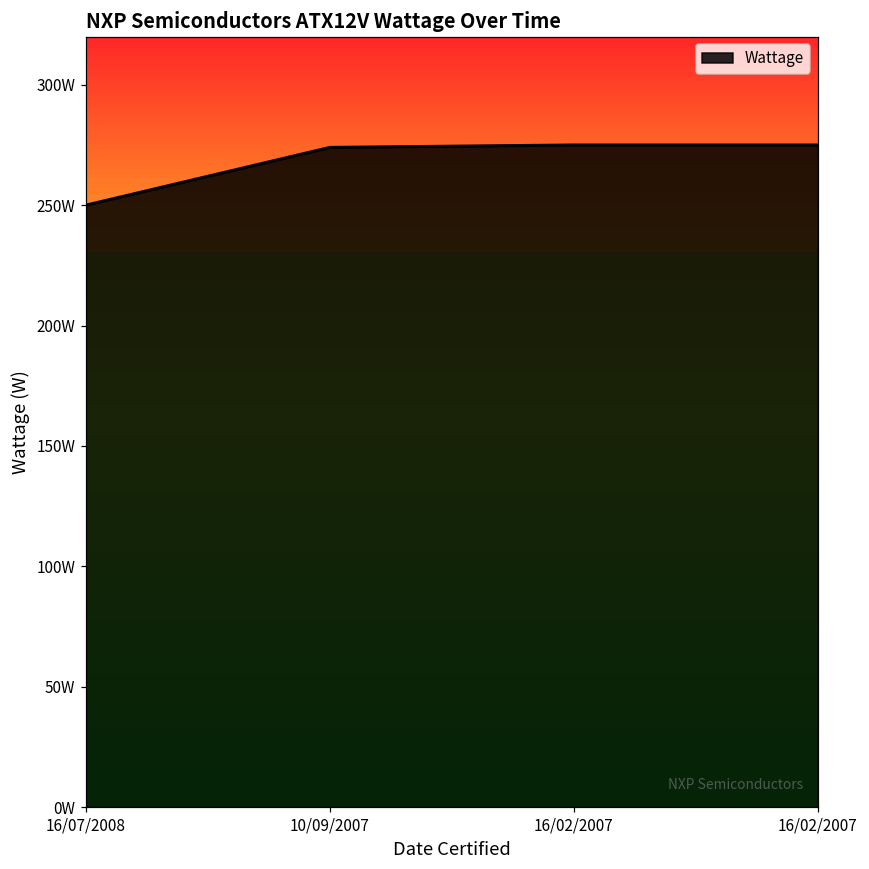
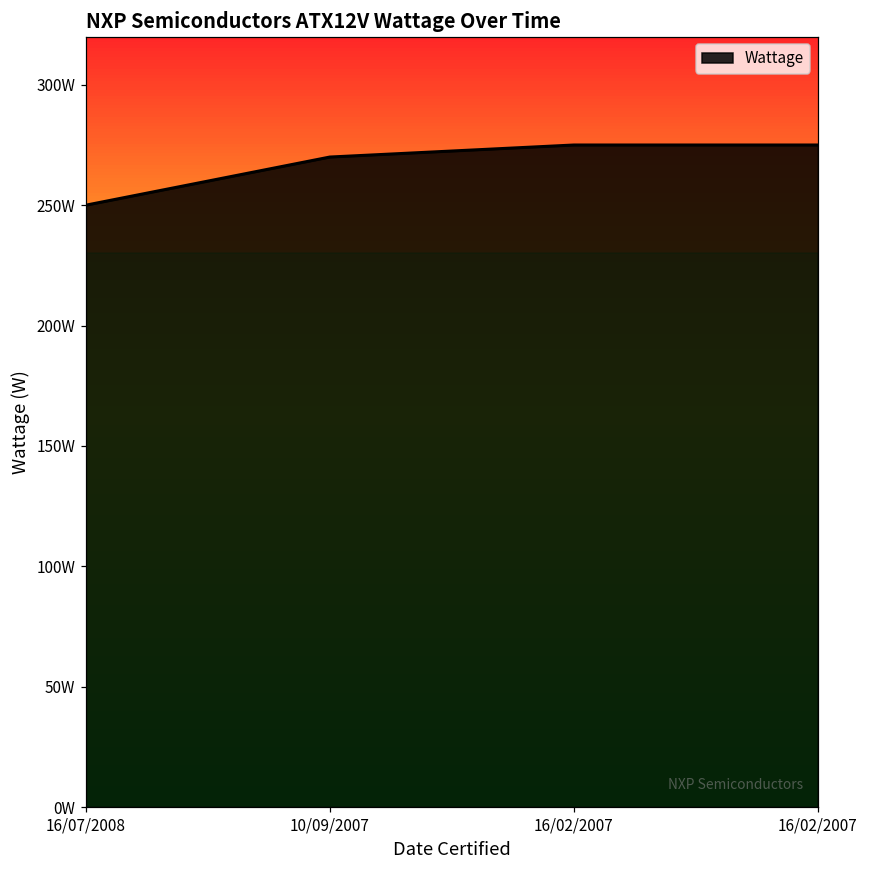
  {
    "16/07/2008": "250W",
-   "10/09/2007": "274W"
+   "10/09/2007": "270W"
  }
